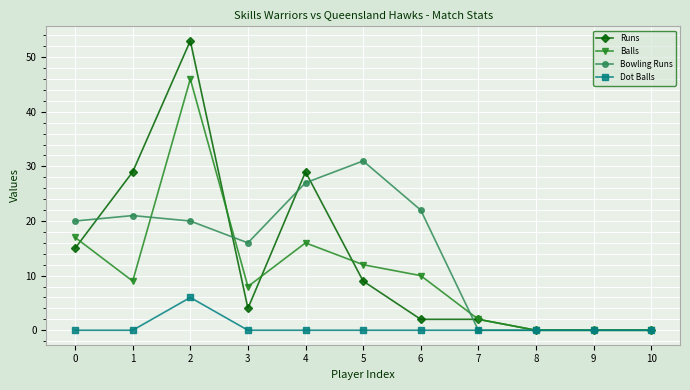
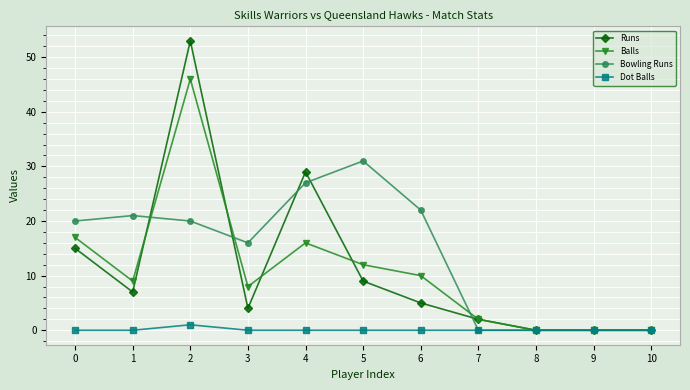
  {
    "Runs": {
      "0": 15,
-     "1": 29,
+     "1": 7,
      "2": 53,
      "3": 4,
      "4": 29,
      "5": 9,
-     "6": 2
+     "6": 5
    },
    "Dot Balls": {
      "0": 0,
      "1": 0,
-     "2": 6,
+     "2": 1,
      "3": 0,
      "4": 0,
      "5": 0,
      "6": 0
    }
  }
